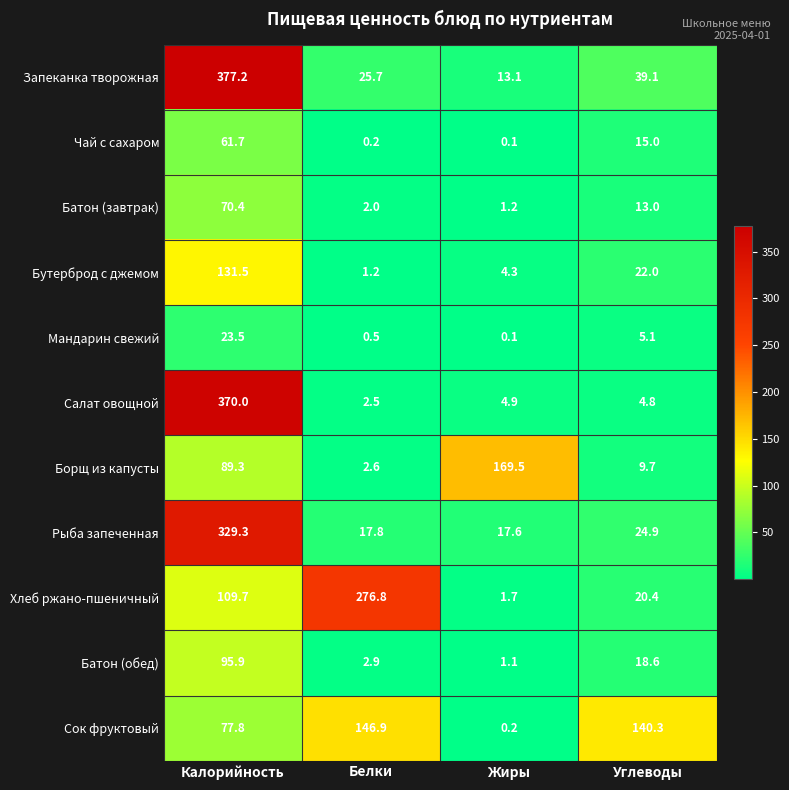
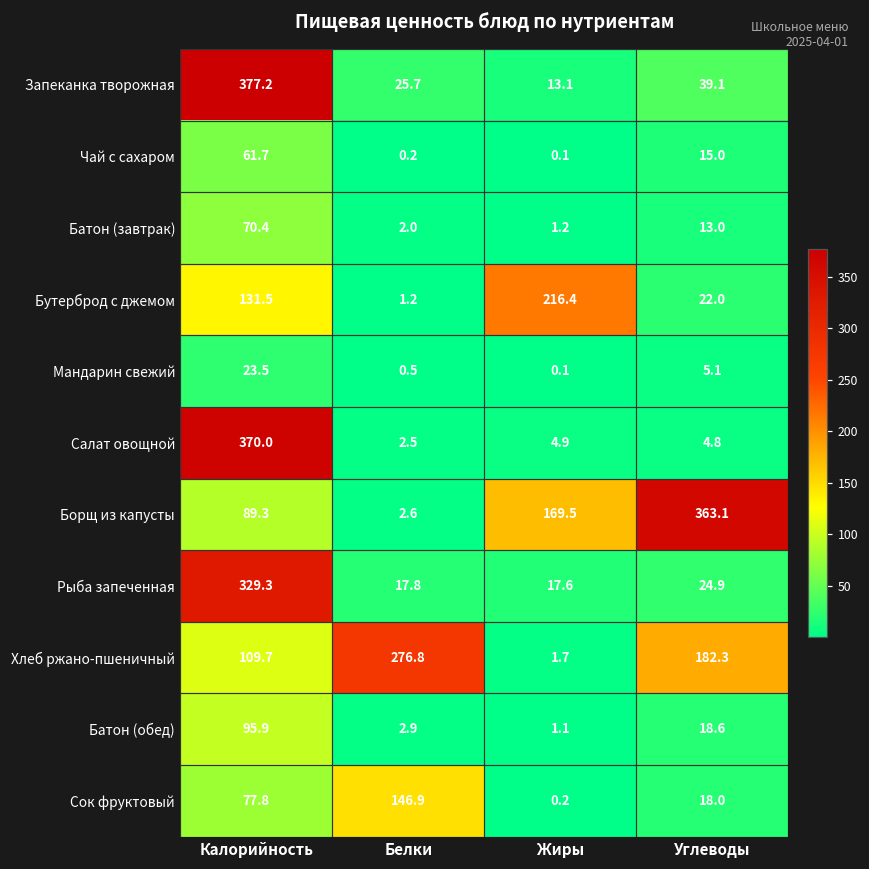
  {
    "Запеканка творожная": {
      "Калорийность": 377.2,
      "Белки": 25.7,
      "Жиры": 13.1,
      "Углеводы": 39.1
    },
    "Чай с сахаром": {
      "Калорийность": 61.7,
      "Белки": 0.2,
      "Жиры": 0.1,
      "Углеводы": 15.0
    },
    "Батон (завтрак)": {
      "Калорийность": 70.4,
      "Белки": 2.0,
      "Жиры": 1.2,
      "Углеводы": 13.0
    },
    "Бутерброд с джемом": {
      "Калорийность": 131.5,
      "Белки": 1.2,
-     "Жиры": 4.3,
+     "Жиры": 216.4,
      "Углеводы": 22.0
    },
    "Мандарин свежий": {
      "Калорийность": 23.5,
      "Белки": 0.5,
      "Жиры": 0.1,
      "Углеводы": 5.1
    },
    "Салат овощной": {
      "Калорийность": 370.0,
      "Белки": 2.5,
      "Жиры": 4.9,
      "Углеводы": 4.8
    },
    "Борщ из капусты": {
      "Калорийность": 89.3,
      "Белки": 2.6,
      "Жиры": 169.5,
-     "Углеводы": 9.7
+     "Углеводы": 363.1
    },
    "Рыба запеченная": {
      "Калорийность": 329.3,
      "Белки": 17.8,
      "Жиры": 17.6,
      "Углеводы": 24.9
    },
    "Хлеб ржано-пшеничный": {
      "Калорийность": 109.7,
      "Белки": 276.8,
      "Жиры": 1.7,
-     "Углеводы": 20.4
+     "Углеводы": 182.3
    },
    "Батон (обед)": {
      "Калорийность": 95.9,
      "Белки": 2.9,
      "Жиры": 1.1,
      "Углеводы": 18.6
    },
    "Сок фруктовый": {
      "Калорийность": 77.8,
      "Белки": 146.9,
      "Жиры": 0.2,
-     "Углеводы": 140.3
+     "Углеводы": 18.0
    }
  }
